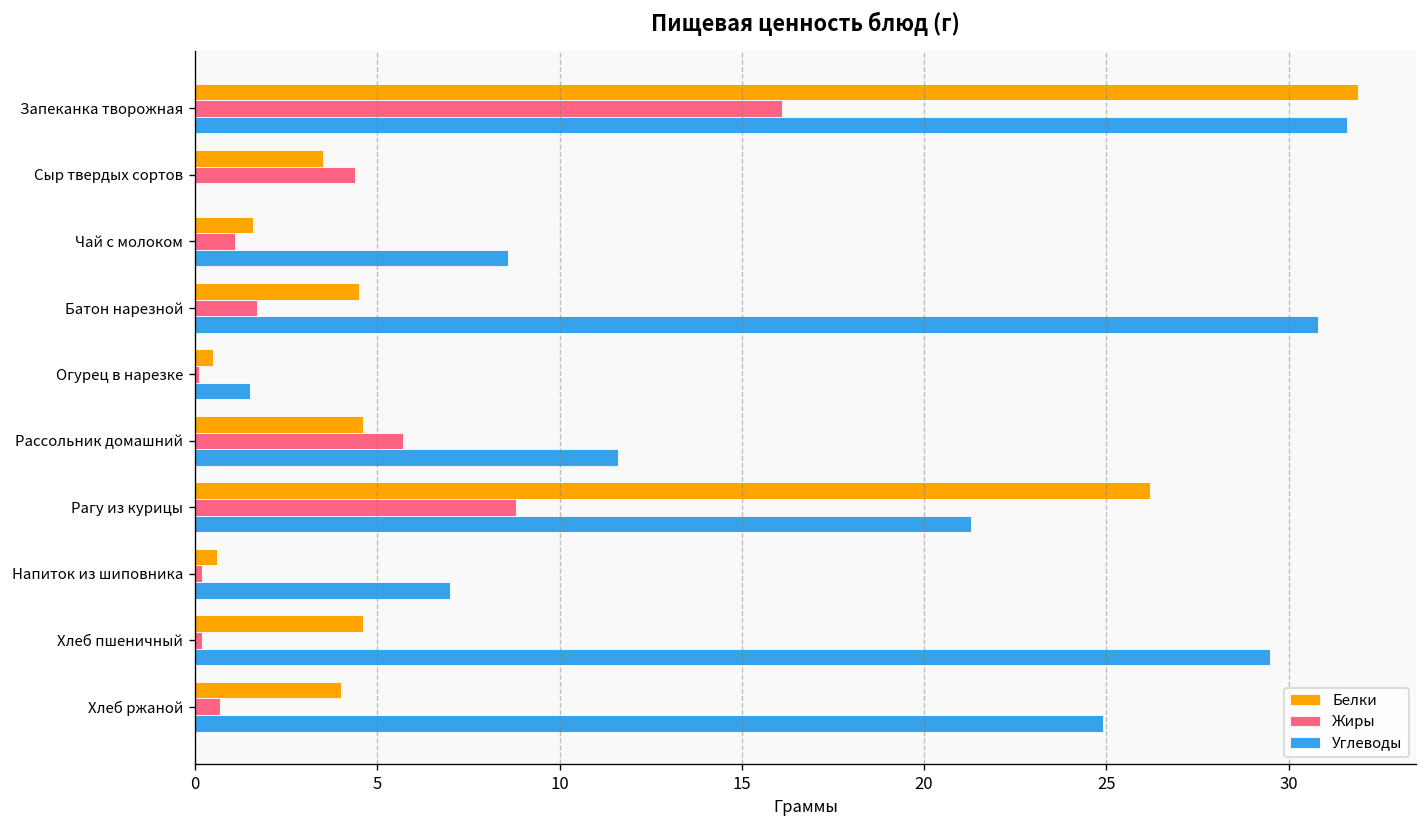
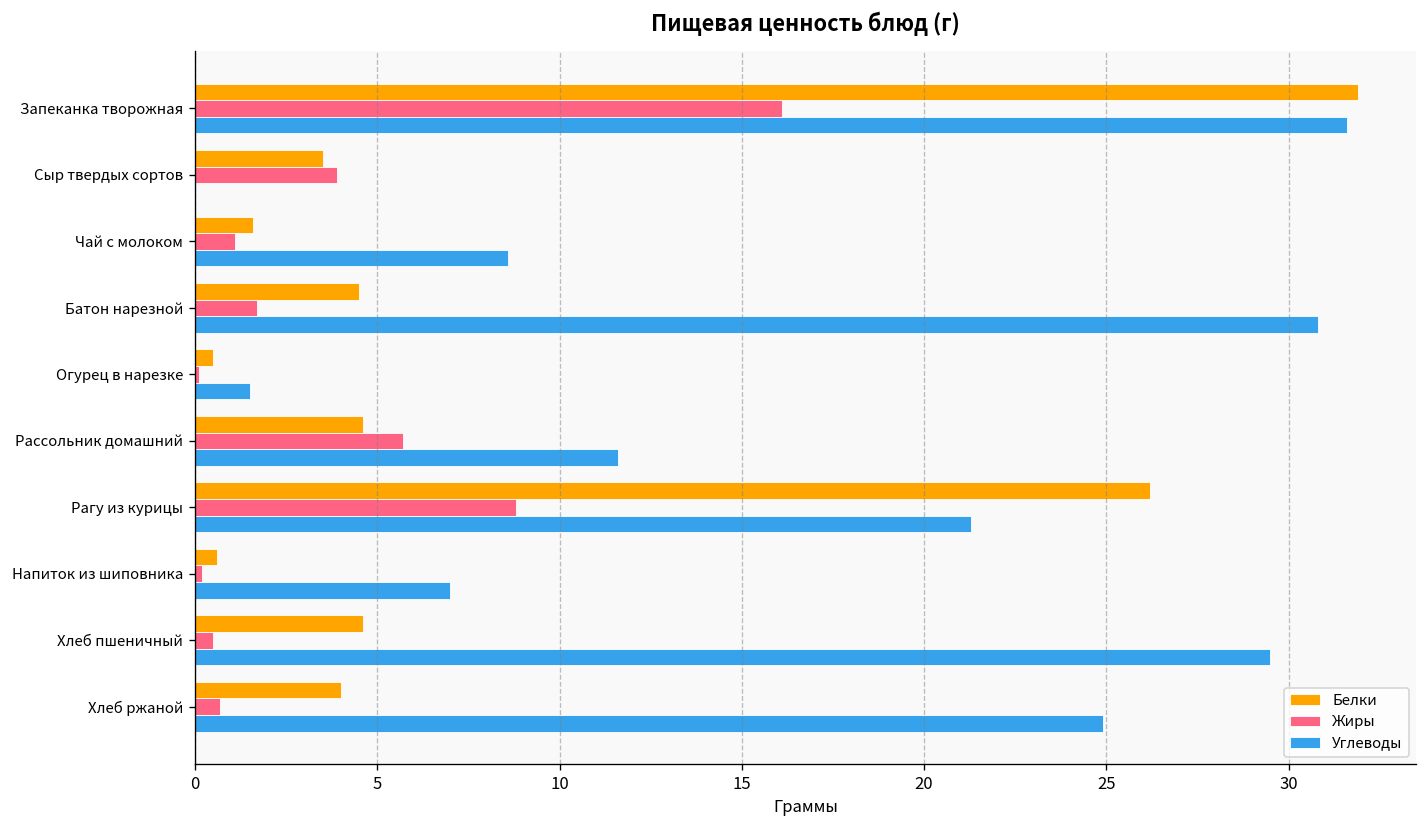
  {
    "Белки": {
      "Запеканка творожная": 31.9,
      "Сыр твердых сортов": 3.5,
      "Чай с молоком": 1.6,
      "Батон нарезной": 4.5,
      "Огурец в нарезке": 0.5,
      "Рассольник домашний": 4.6,
      "Рагу из курицы": 26.2,
      "Напиток из шиповника": 0.6,
      "Хлеб пшеничный": 4.6,
      "Хлеб ржаной": 4.0
    },
    "Жиры": {
      "Запеканка творожная": 16.1,
-     "Сыр твердых сортов": 4.4,
+     "Сыр твердых сортов": 3.9,
      "Чай с молоком": 1.1,
      "Батон нарезной": 1.7,
      "Огурец в нарезке": 0.1,
      "Рассольник домашний": 5.7,
      "Рагу из курицы": 8.8,
      "Напиток из шиповника": 0.2,
-     "Хлеб пшеничный": 0.2,
+     "Хлеб пшеничный": 0.5,
      "Хлеб ржаной": 0.7
    },
    "Углеводы": {
      "Запеканка творожная": 31.6,
      "Сыр твердых сортов": 0.0,
      "Чай с молоком": 8.6,
      "Батон нарезной": 30.8,
      "Огурец в нарезке": 1.5,
      "Рассольник домашний": 11.6,
      "Рагу из курицы": 21.3,
      "Напиток из шиповника": 7.0,
      "Хлеб пшеничный": 29.5,
      "Хлеб ржаной": 24.9
    }
  }
